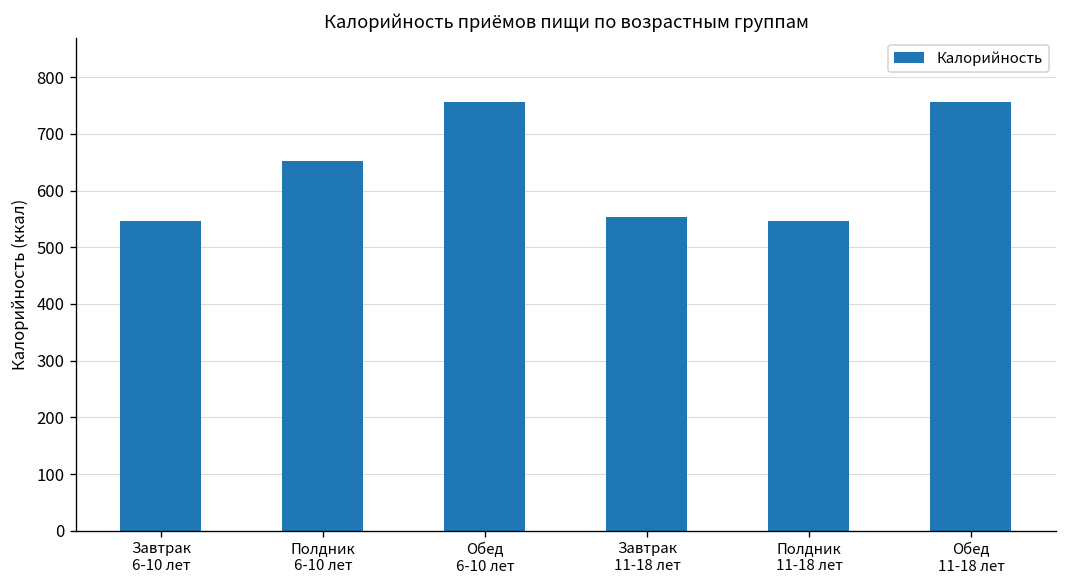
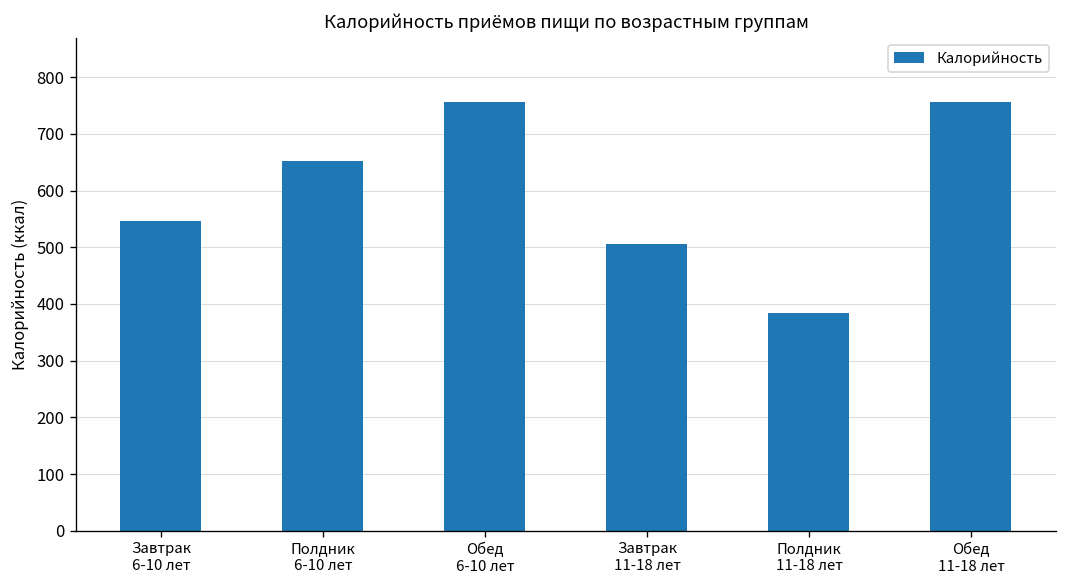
  {
    "Завтрак 6-10 лет": 550,
    "Полдник 6-10 лет": 650,
    "Обед 6-10 лет": 760,
-   "Завтрак 11-18 лет": 550,
-   "Полдник 11-18 лет": 550,
+   "Завтрак 11-18 лет": 510,
+   "Полдник 11-18 лет": 380,
    "Обед 11-18 лет": 760
  }
